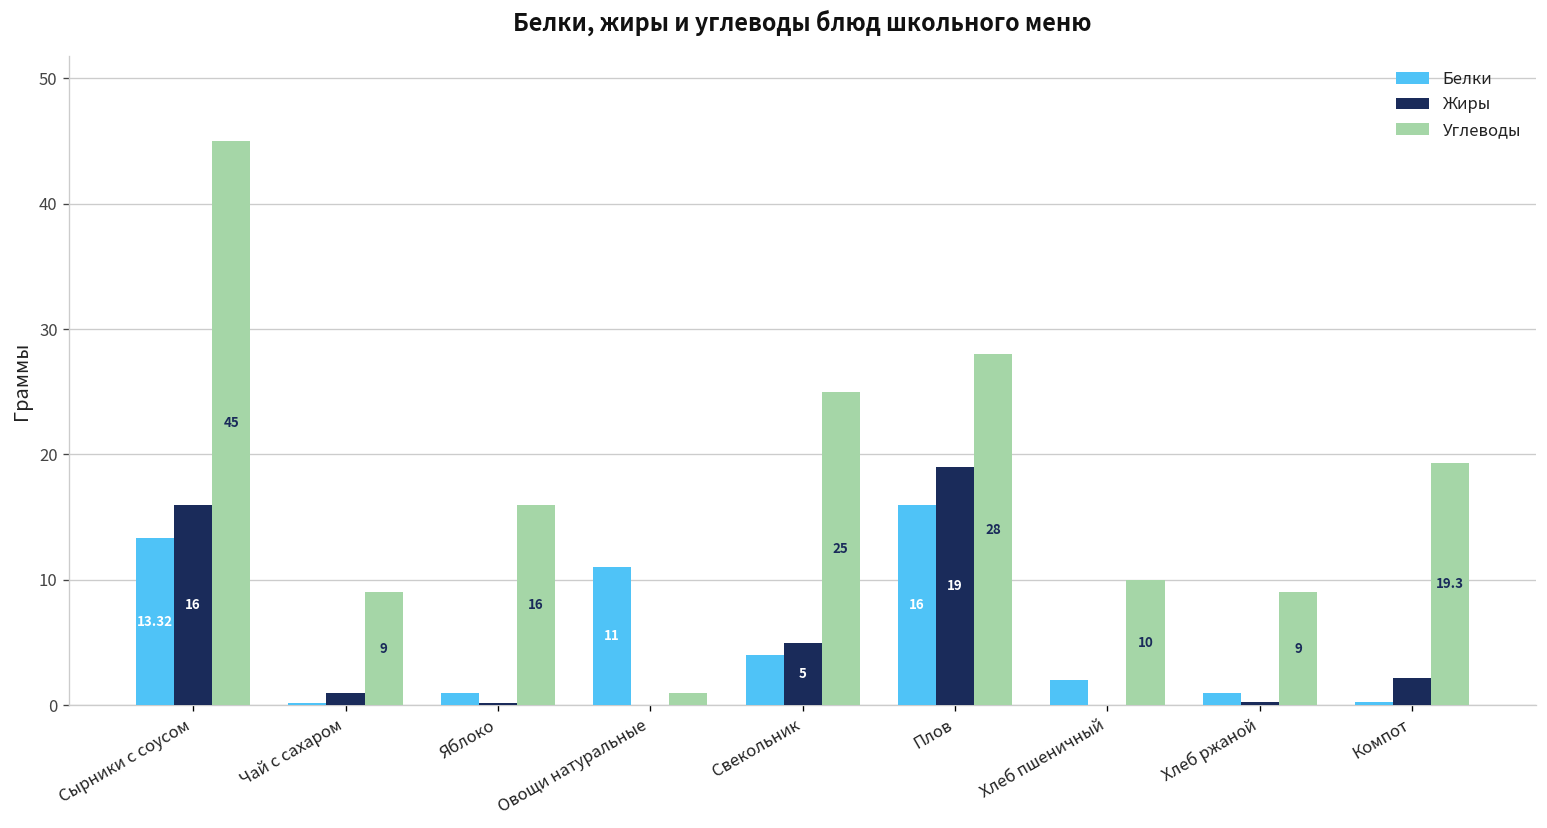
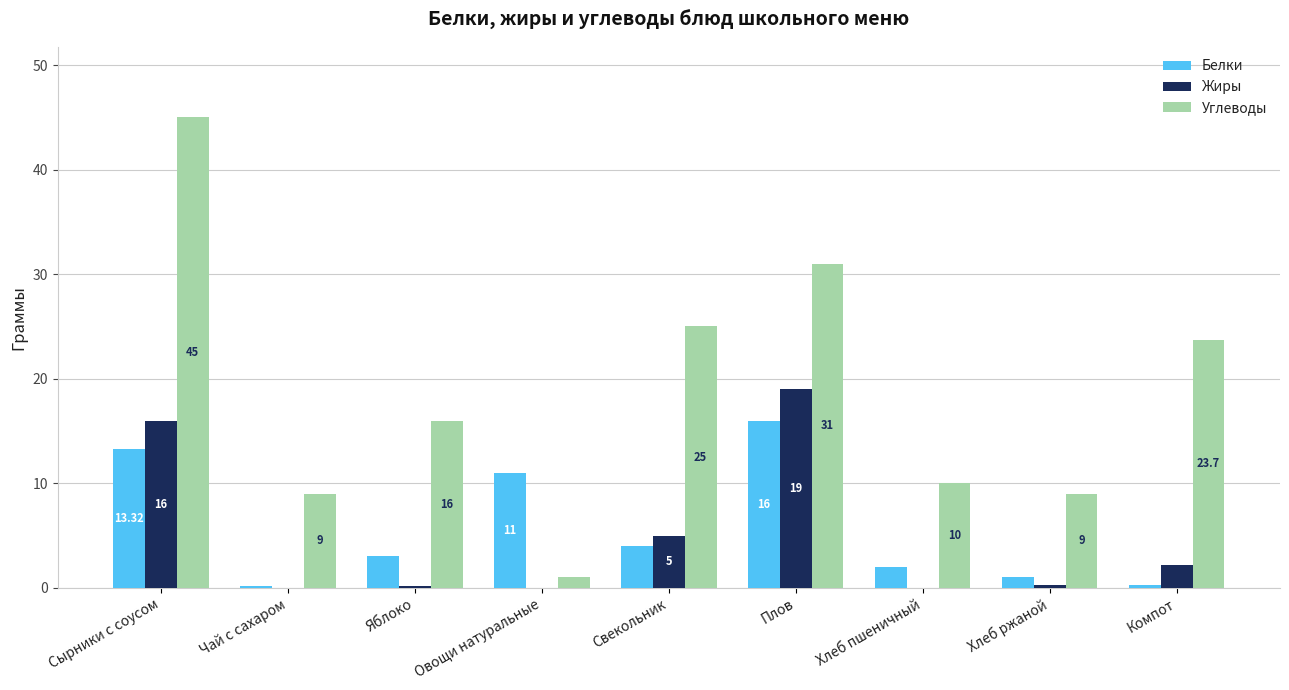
  {
    "Белки": {
-     "Яблоко": 1,
+     "Яблоко": 3,
      "Свекольник": 4,
      "Хлеб пшеничный": 2,
      "Хлеб ржаной": 1,
      "Компот": 0.3
    },
    "Жиры": {
-     "Чай с сахаром": 1,
+     "Чай с сахаром": 0,
      "Овощи натуральные": 0,
      "Хлеб пшеничный": 0,
      "Хлеб ржаной": 0.3,
      "Компот": 2
    },
    "Углеводы": {
      "Сырники с соусом": 45,
      "Чай с сахаром": 9,
      "Яблоко": 16,
      "Свекольник": 25,
-     "Плов": 28,
+     "Плов": 31,
      "Хлеб пшеничный": 10,
      "Хлеб ржаной": 9,
-     "Компот": 19.3
+     "Компот": 23.7
    }
  }
